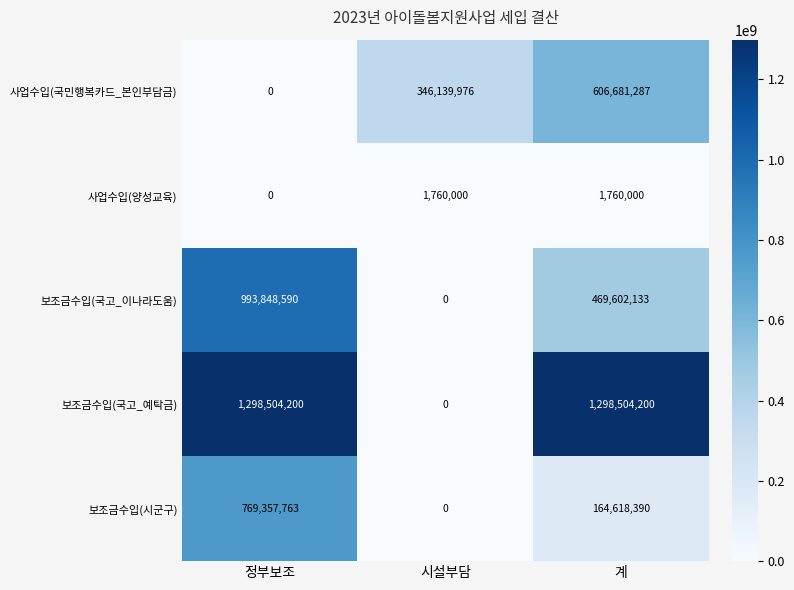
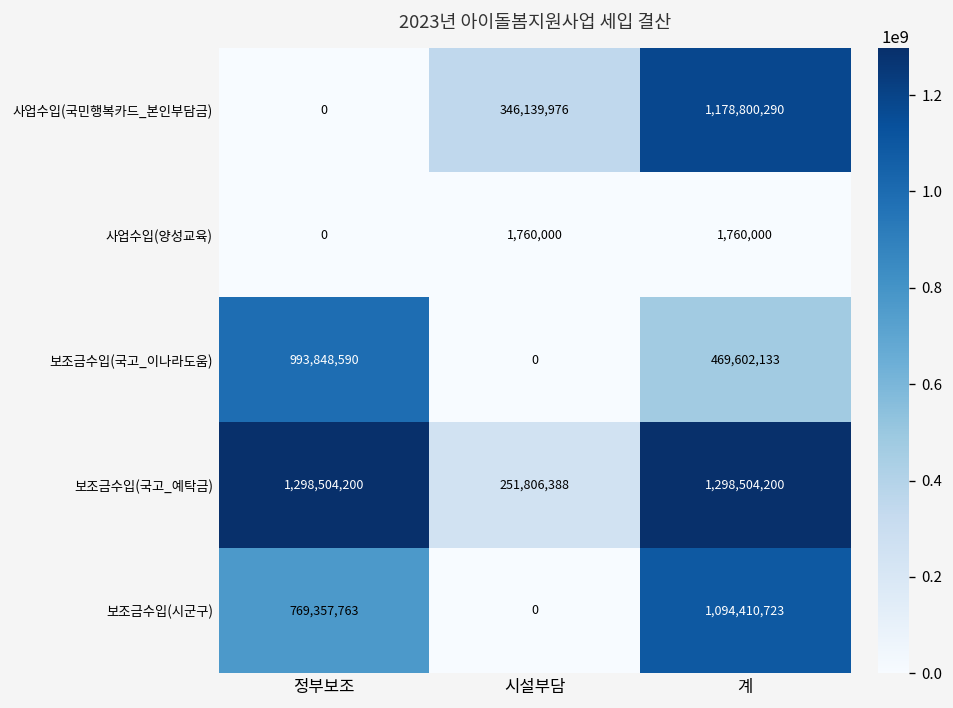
  {
    "사업수입(국민행복카드_본인부담금)": {
      "정부보조": "0",
      "시설부담": "346,139,976",
-     "계": "606,681,287"
+     "계": "1,178,800,290"
    },
    "사업수입(양성교육)": {
      "정부보조": "0",
      "시설부담": "1,760,000",
      "계": "1,760,000"
    },
    "보조금수입(국고_이나라도움)": {
      "정부보조": "993,848,590",
      "시설부담": "0",
      "계": "469,602,133"
    },
    "보조금수입(국고_예탁금)": {
      "정부보조": "1,298,504,200",
-     "시설부담": "0",
+     "시설부담": "251,806,388",
      "계": "1,298,504,200"
    },
    "보조금수입(시군구)": {
      "정부보조": "769,357,763",
      "시설부담": "0",
-     "계": "164,618,390"
+     "계": "1,094,410,723"
    }
  }
